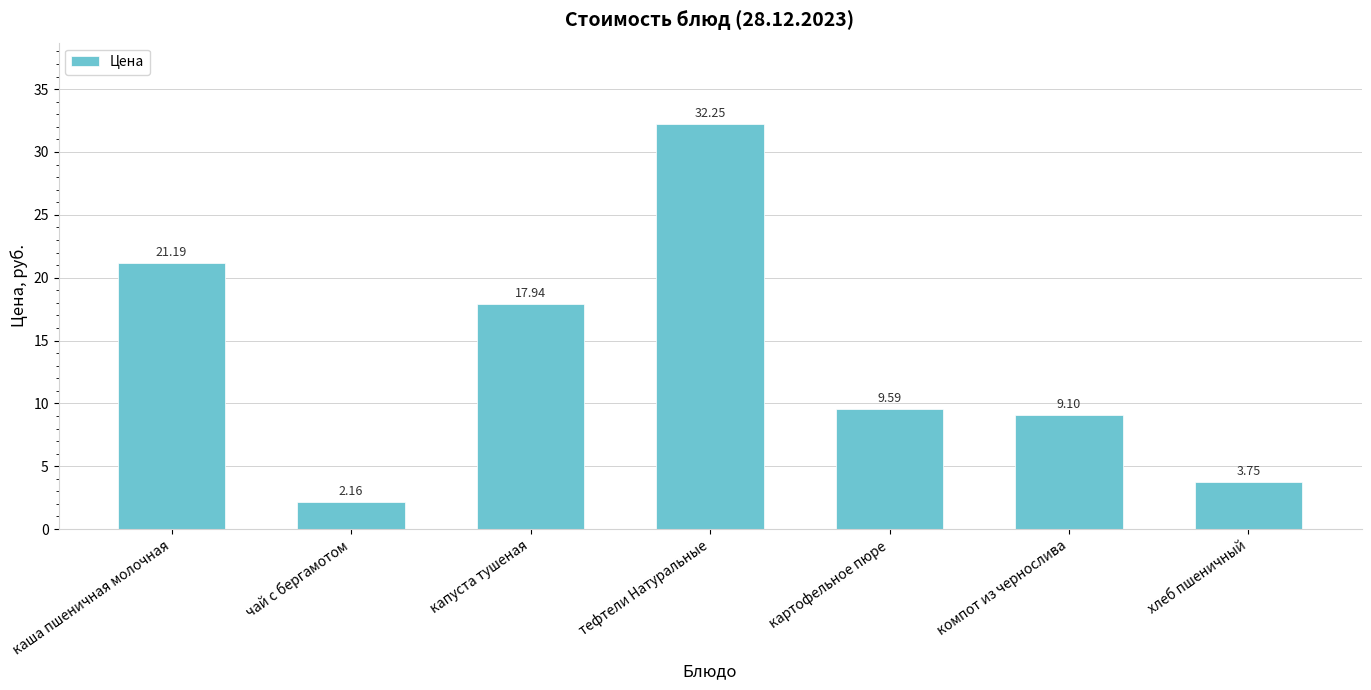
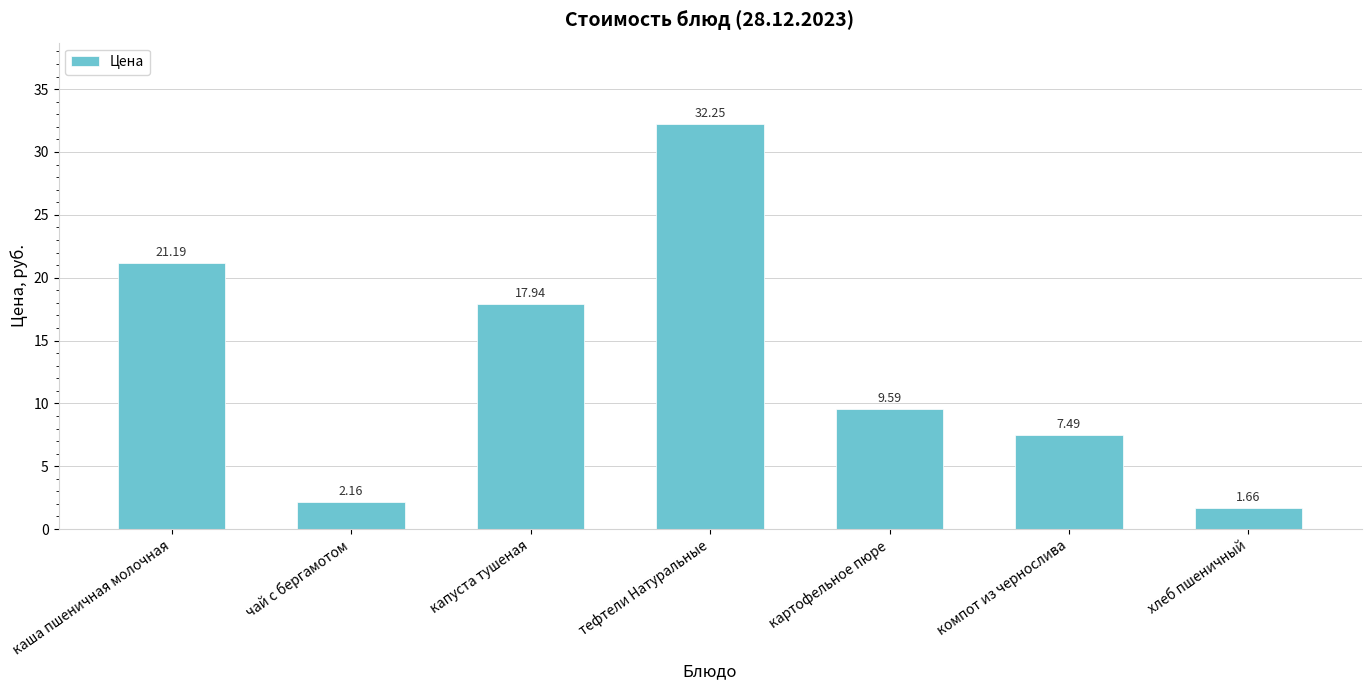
  {
    "каша пшеничная молочная": 21.19,
    "чай с бергамотом": 2.16,
    "капуста тушеная": 17.94,
    "тефтели Натуральные": 32.25,
    "картофельное пюре": 9.59,
-   "компот из чернослива": 9.10,
-   "хлеб пшеничный": 3.75
+   "компот из чернослива": 7.49,
+   "хлеб пшеничный": 1.66
  }
